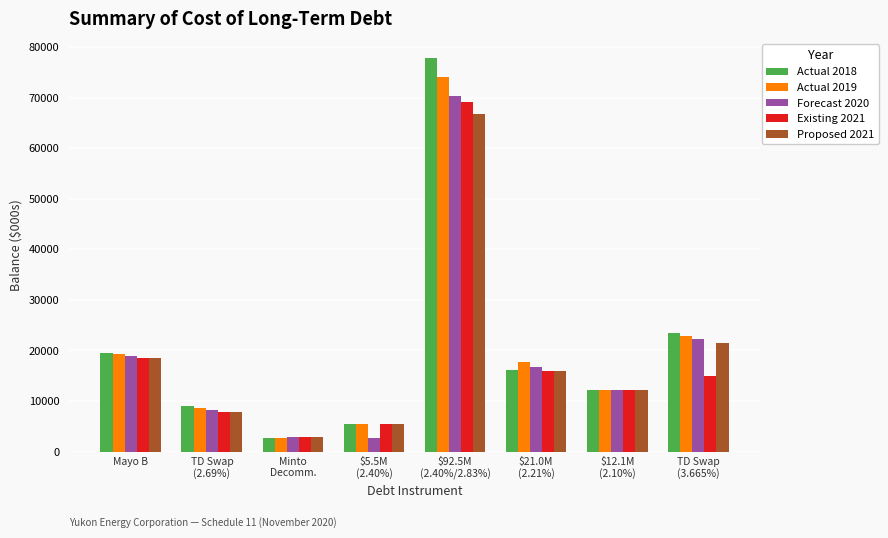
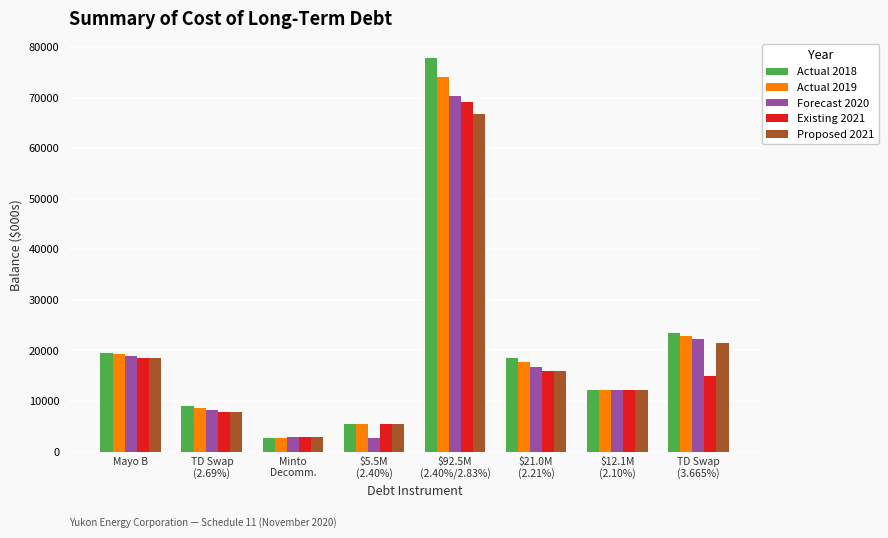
  {
    "Actual 2018": {
      "Mayo B": 20000,
      "TD Swap (2.69%)": 9000,
      "Minto Decomm.": 3000,
      "$5.5M (2.40%)": 6000,
      "$92.5M (2.40%/2.83%)": 78000,
-     "$21.0M (2.21%)": 16000,
+     "$21.0M (2.21%)": 18000,
      "$12.1M (2.10%)": 12000,
      "TD Swap (3.665%)": 23000
    },
    "Actual 2019": {
      "Mayo B": 19000,
      "TD Swap (2.69%)": 9000,
      "Minto Decomm.": 3000,
      "$5.5M (2.40%)": 6000,
      "$92.5M (2.40%/2.83%)": 74000,
      "$21.0M (2.21%)": 18000,
      "$12.1M (2.10%)": 12000,
      "TD Swap (3.665%)": 23000
    },
    "Forecast 2020": {
      "Mayo B": 19000,
      "TD Swap (2.69%)": 8000,
      "Minto Decomm.": 3000,
      "$5.5M (2.40%)": 3000,
      "$92.5M (2.40%/2.83%)": 70000,
      "$21.0M (2.21%)": 17000,
      "$12.1M (2.10%)": 12000,
      "TD Swap (3.665%)": 22000
    },
    "Existing 2021": {
      "Mayo B": 19000,
      "TD Swap (2.69%)": 8000,
      "Minto Decomm.": 3000,
      "$5.5M (2.40%)": 6000,
      "$92.5M (2.40%/2.83%)": 69000,
      "$21.0M (2.21%)": 16000,
      "$12.1M (2.10%)": 12000,
      "TD Swap (3.665%)": 15000
    },
    "Proposed 2021": {
      "Mayo B": 19000,
      "TD Swap (2.69%)": 8000,
      "Minto Decomm.": 3000,
      "$5.5M (2.40%)": 6000,
      "$92.5M (2.40%/2.83%)": 67000,
      "$21.0M (2.21%)": 16000,
      "$12.1M (2.10%)": 12000,
      "TD Swap (3.665%)": 22000
    }
  }
